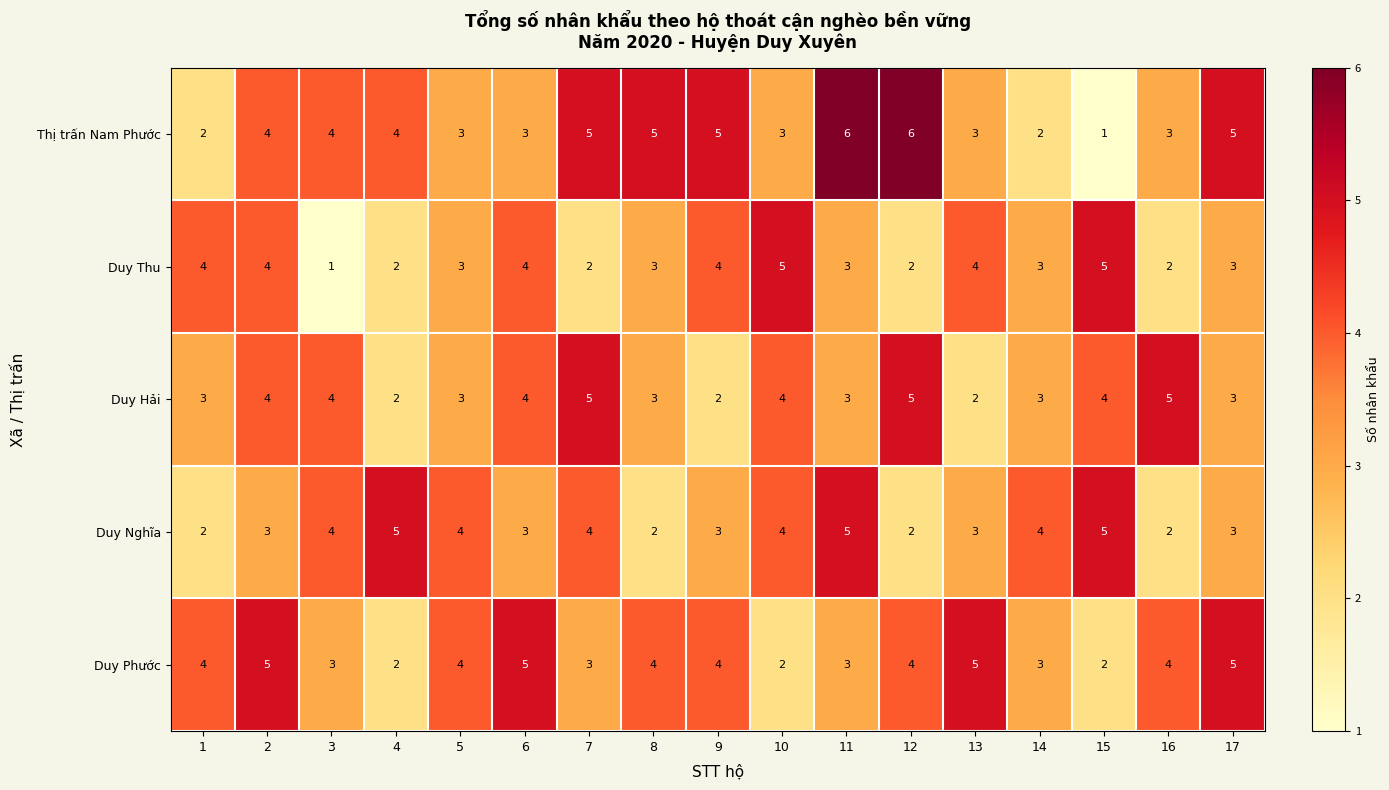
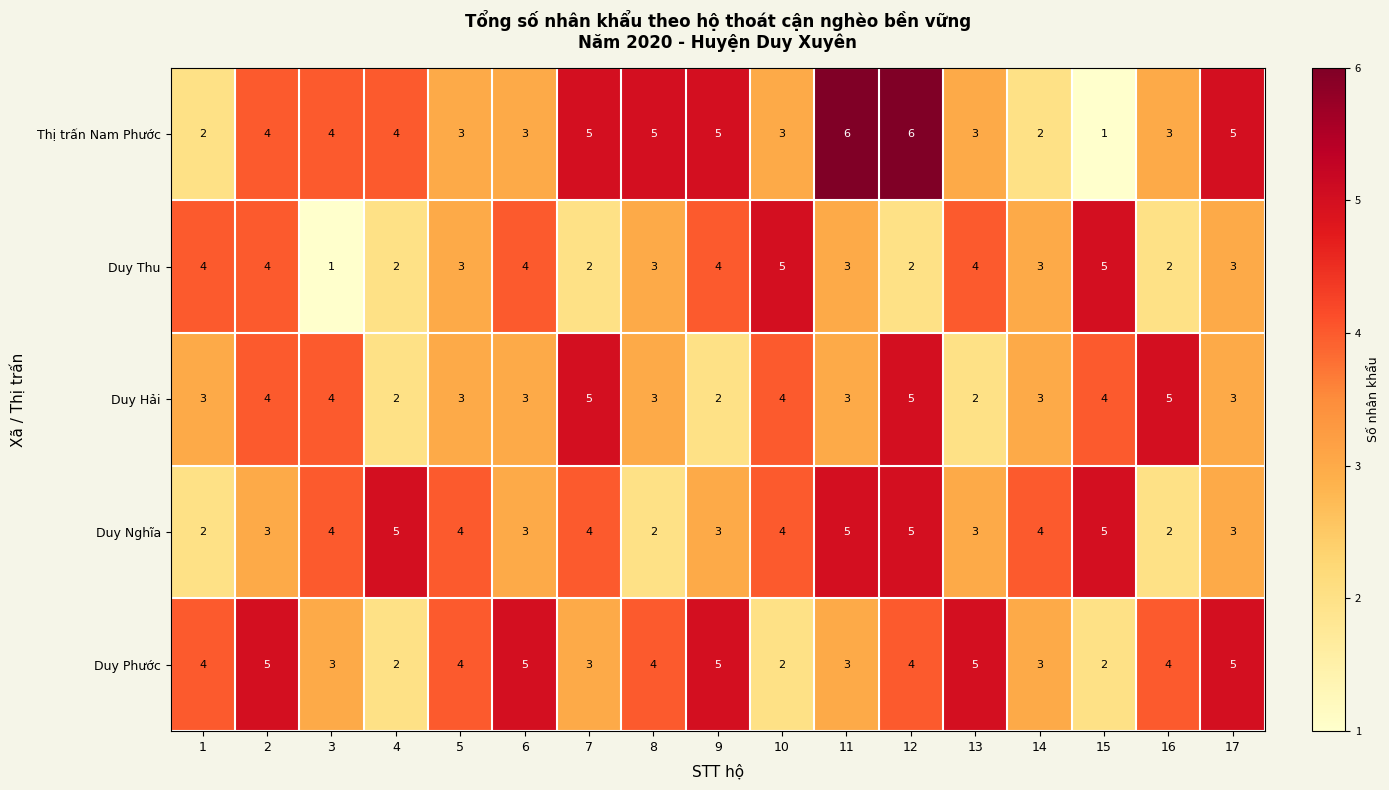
  {
    "Thị trấn Nam Phước": {
      "1": 2,
      "2": 4,
      "3": 4,
      "4": 4,
      "5": 3,
      "6": 3,
      "7": 5,
      "8": 5,
      "9": 5,
      "10": 3,
      "11": 6,
      "12": 6,
      "13": 3,
      "14": 2,
      "15": 1,
      "16": 3,
      "17": 5
    },
    "Duy Thu": {
      "1": 4,
      "2": 4,
      "3": 1,
      "4": 2,
      "5": 3,
      "6": 4,
      "7": 2,
      "8": 3,
      "9": 4,
      "10": 5,
      "11": 3,
      "12": 2,
      "13": 4,
      "14": 3,
      "15": 5,
      "16": 2,
      "17": 3
    },
    "Duy Hải": {
      "1": 3,
      "2": 4,
      "3": 4,
      "4": 2,
      "5": 3,
-     "6": 4,
+     "6": 3,
      "7": 5,
      "8": 3,
      "9": 2,
      "10": 4,
      "11": 3,
      "12": 5,
      "13": 2,
      "14": 3,
      "15": 4,
      "16": 5,
      "17": 3
    },
    "Duy Nghĩa": {
      "1": 2,
      "2": 3,
      "3": 4,
      "4": 5,
      "5": 4,
      "6": 3,
      "7": 4,
      "8": 2,
      "9": 3,
      "10": 4,
      "11": 5,
-     "12": 2,
+     "12": 5,
      "13": 3,
      "14": 4,
      "15": 5,
      "16": 2,
      "17": 3
    },
    "Duy Phước": {
      "1": 4,
      "2": 5,
      "3": 3,
      "4": 2,
      "5": 4,
      "6": 5,
      "7": 3,
      "8": 4,
-     "9": 4,
+     "9": 5,
      "10": 2,
      "11": 3,
      "12": 4,
      "13": 5,
      "14": 3,
      "15": 2,
      "16": 4,
      "17": 5
    }
  }
